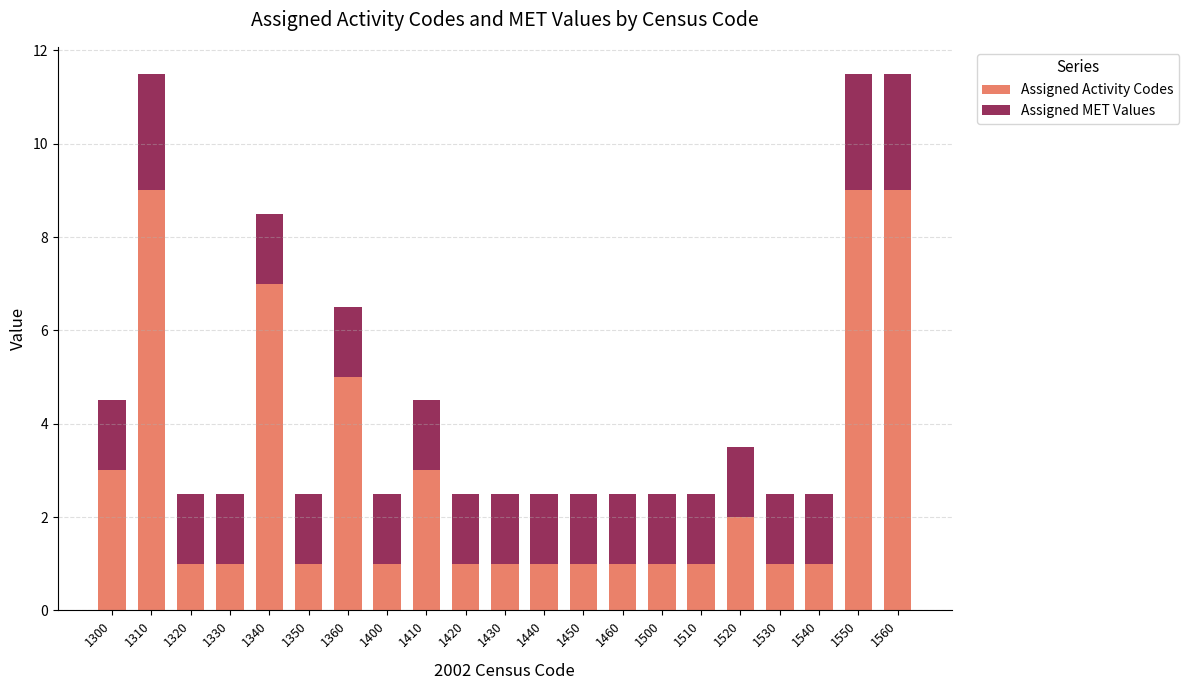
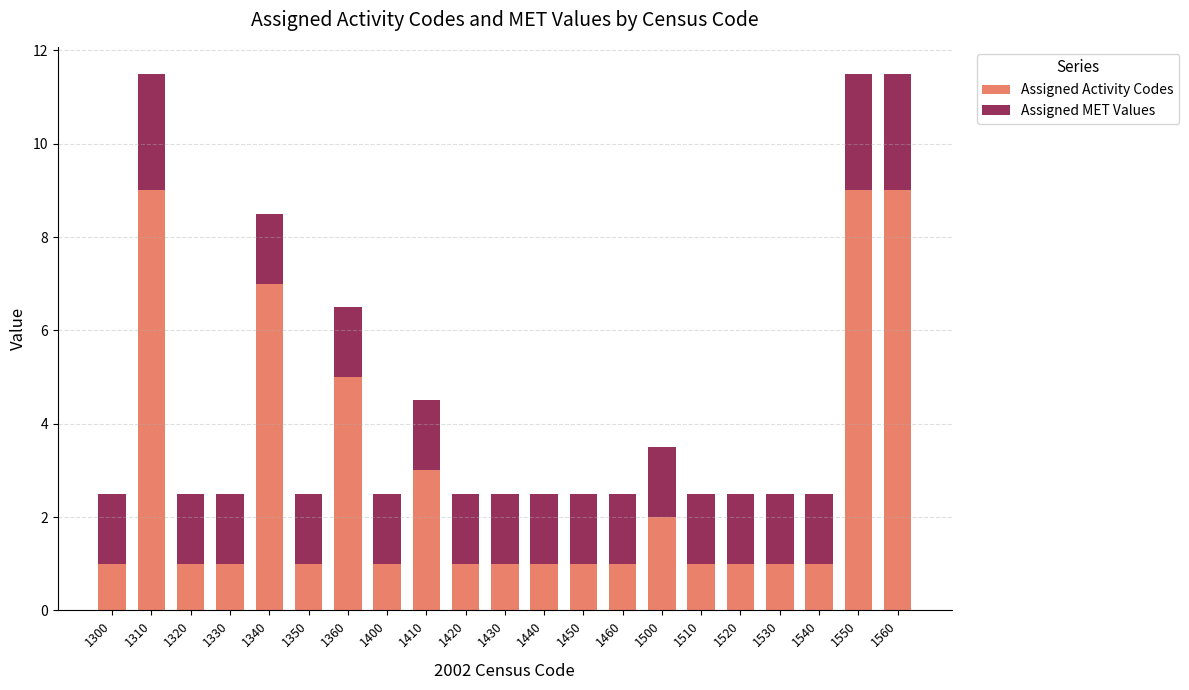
  {
    "Assigned Activity Codes": {
-     "1300": 3,
+     "1300": 1,
      "1310": 9,
      "1320": 1,
      "1330": 1,
      "1340": 7,
      "1350": 1,
      "1360": 5,
      "1400": 1,
      "1410": 3,
      "1420": 1,
      "1430": 1,
      "1440": 1,
      "1450": 1,
      "1460": 1,
-     "1500": 1,
+     "1500": 2,
      "1510": 1,
-     "1520": 2,
+     "1520": 1,
      "1530": 1,
      "1540": 1,
      "1550": 9,
      "1560": 9
    },
    "Assigned MET Values": {
      "1300": 1.5,
      "1310": 2.5,
      "1320": 1.5,
      "1330": 1.5,
      "1340": 1.5,
      "1350": 1.5,
      "1360": 1.5,
      "1400": 1.5,
      "1410": 1.5,
      "1420": 1.5,
      "1430": 1.5,
      "1440": 1.5,
      "1450": 1.5,
      "1460": 1.5,
      "1500": 1.5,
      "1510": 1.5,
      "1520": 1.5,
      "1530": 1.5,
      "1540": 1.5,
      "1550": 2.5,
      "1560": 2.5
    }
  }
